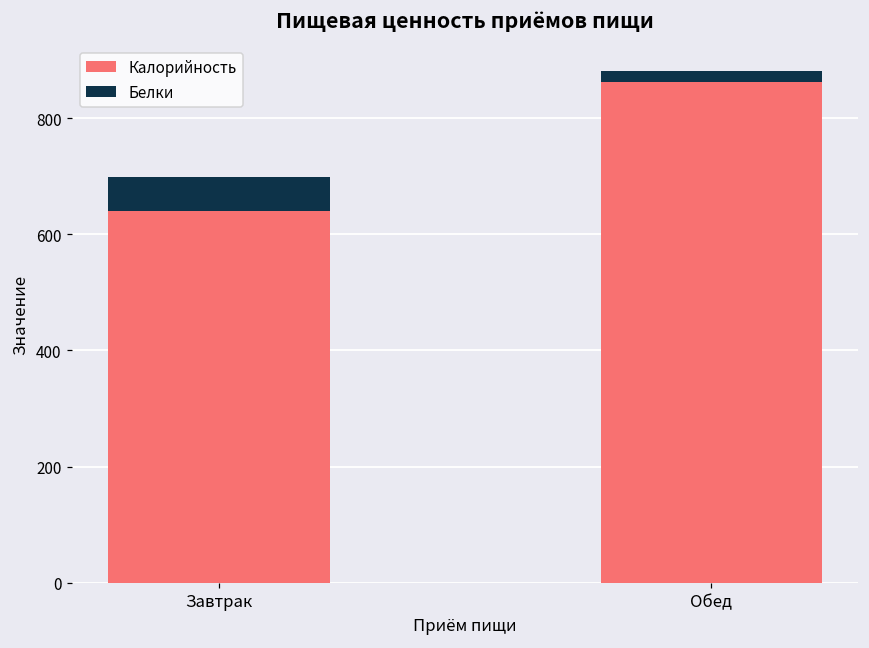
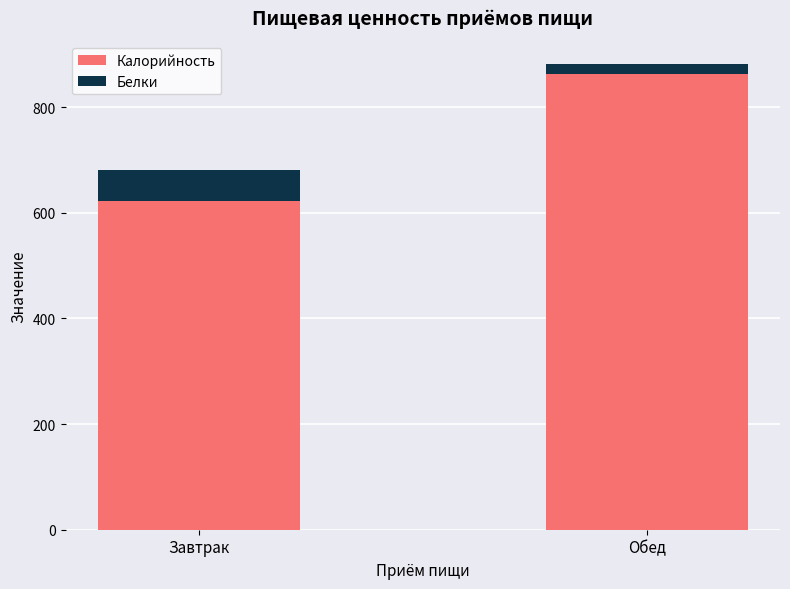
  {
    "Калорийность": {
-     "Завтрак": 640,
+     "Завтрак": 620,
      "Обед": 860
    },
    "Белки": {
      "Завтрак": 60,
      "Обед": 20
    }
  }
